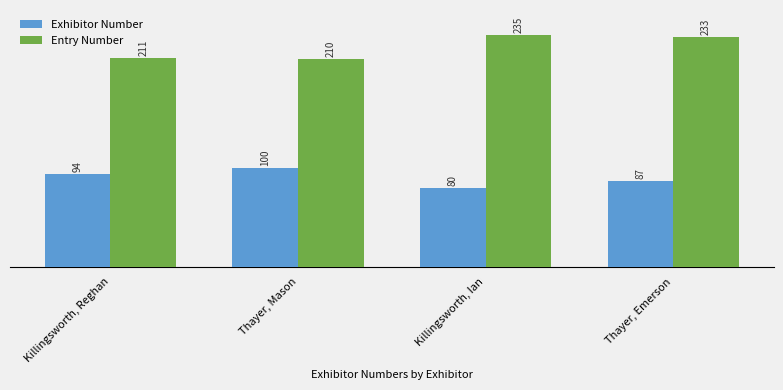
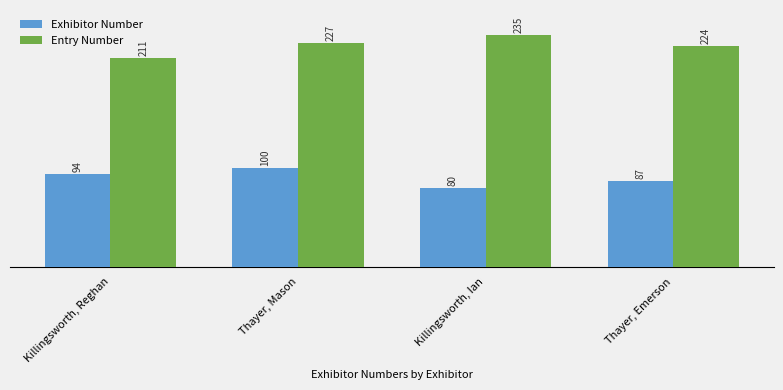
  {
    "Exhibitor Number": {
      "Killingsworth, Reghan": 94,
      "Thayer, Mason": 100,
      "Killingsworth, Ian": 80,
      "Thayer, Emerson": 87
    },
    "Entry Number": {
      "Killingsworth, Reghan": 211,
-     "Thayer, Mason": 210,
+     "Thayer, Mason": 227,
      "Killingsworth, Ian": 235,
-     "Thayer, Emerson": 233
+     "Thayer, Emerson": 224
    }
  }
